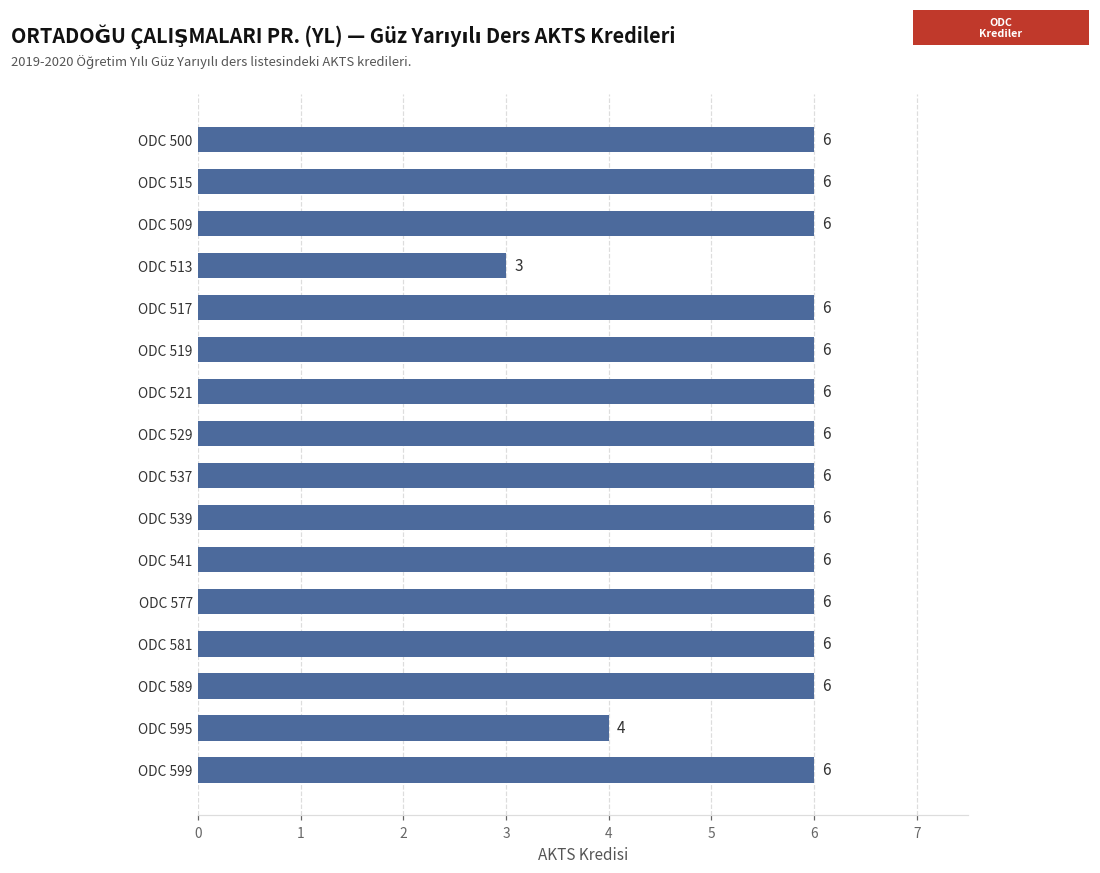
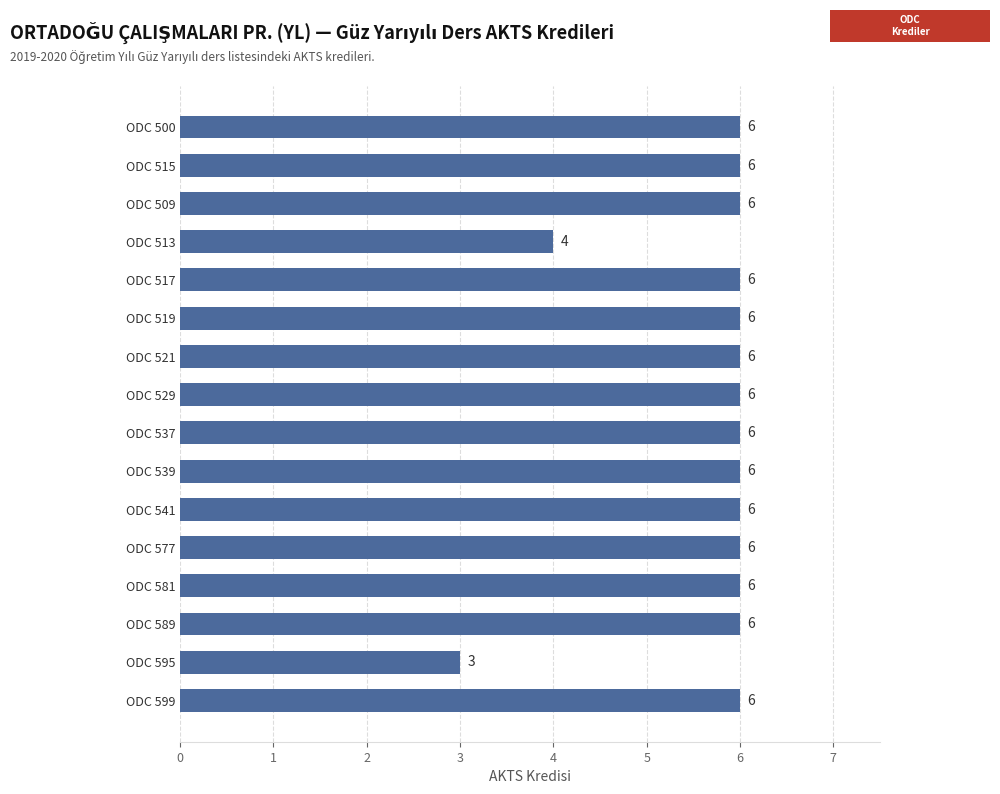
  {
    "ODC 500": 6,
    "ODC 515": 6,
    "ODC 509": 6,
-   "ODC 513": 3,
+   "ODC 513": 4,
    "ODC 517": 6,
    "ODC 519": 6,
    "ODC 521": 6,
    "ODC 529": 6,
    "ODC 537": 6,
    "ODC 539": 6,
    "ODC 541": 6,
    "ODC 577": 6,
    "ODC 581": 6,
    "ODC 589": 6,
-   "ODC 595": 4,
+   "ODC 595": 3,
    "ODC 599": 6
  }
